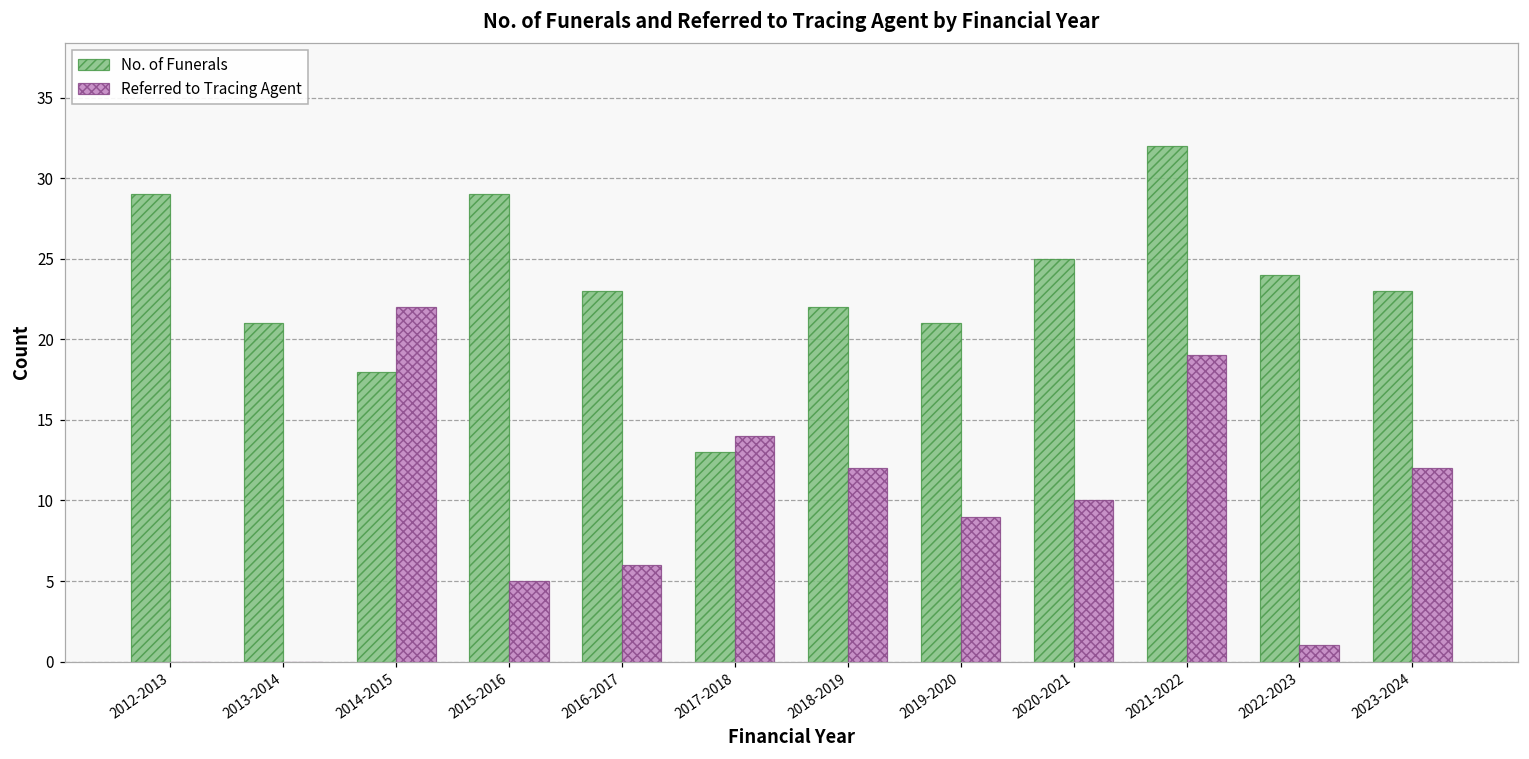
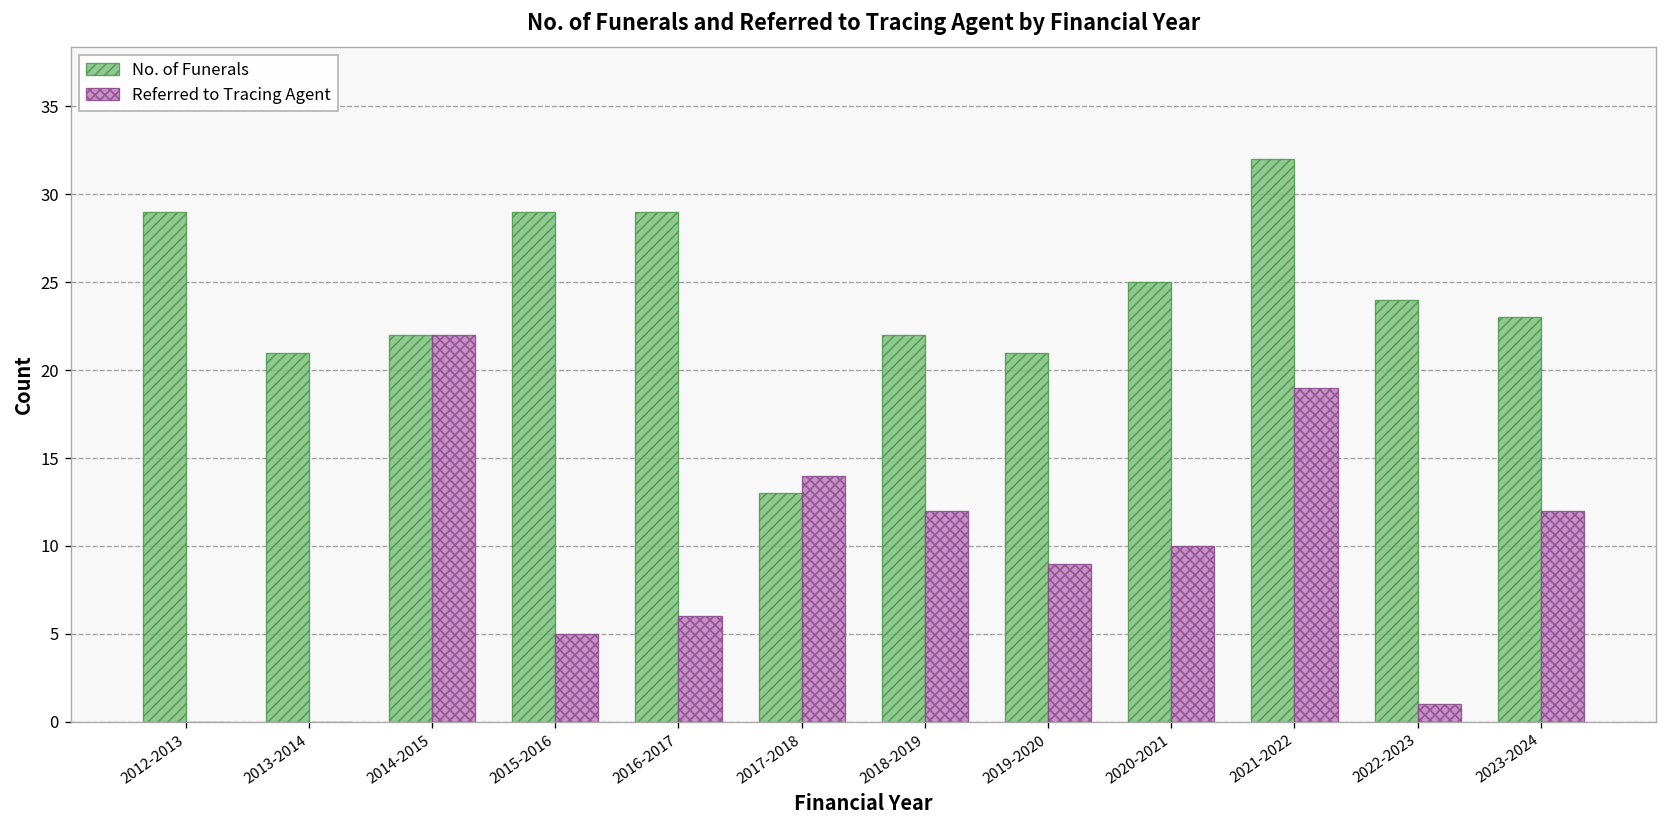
  {
    "No. of Funerals": {
      "2012-2013": 29,
      "2013-2014": 21,
-     "2014-2015": 18,
+     "2014-2015": 22,
      "2015-2016": 29,
-     "2016-2017": 23,
+     "2016-2017": 29,
      "2017-2018": 13,
      "2018-2019": 22,
      "2019-2020": 21,
      "2020-2021": 25,
      "2021-2022": 32,
      "2022-2023": 24,
      "2023-2024": 23
    },
    "Referred to Tracing Agent": {
      "2012-2013": 0,
      "2013-2014": 0,
      "2014-2015": 22,
      "2015-2016": 5,
      "2016-2017": 6,
      "2017-2018": 14,
      "2018-2019": 12,
      "2019-2020": 9,
      "2020-2021": 10,
      "2021-2022": 19,
      "2022-2023": 1,
      "2023-2024": 12
    }
  }
